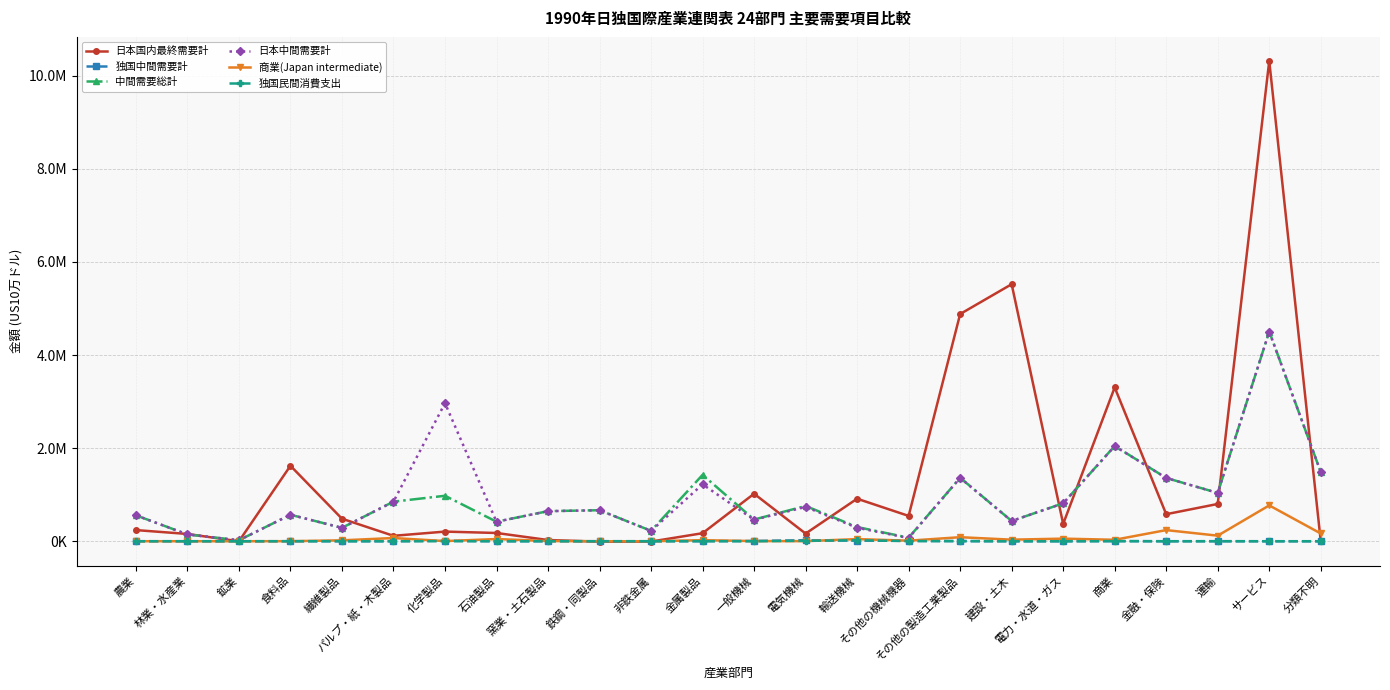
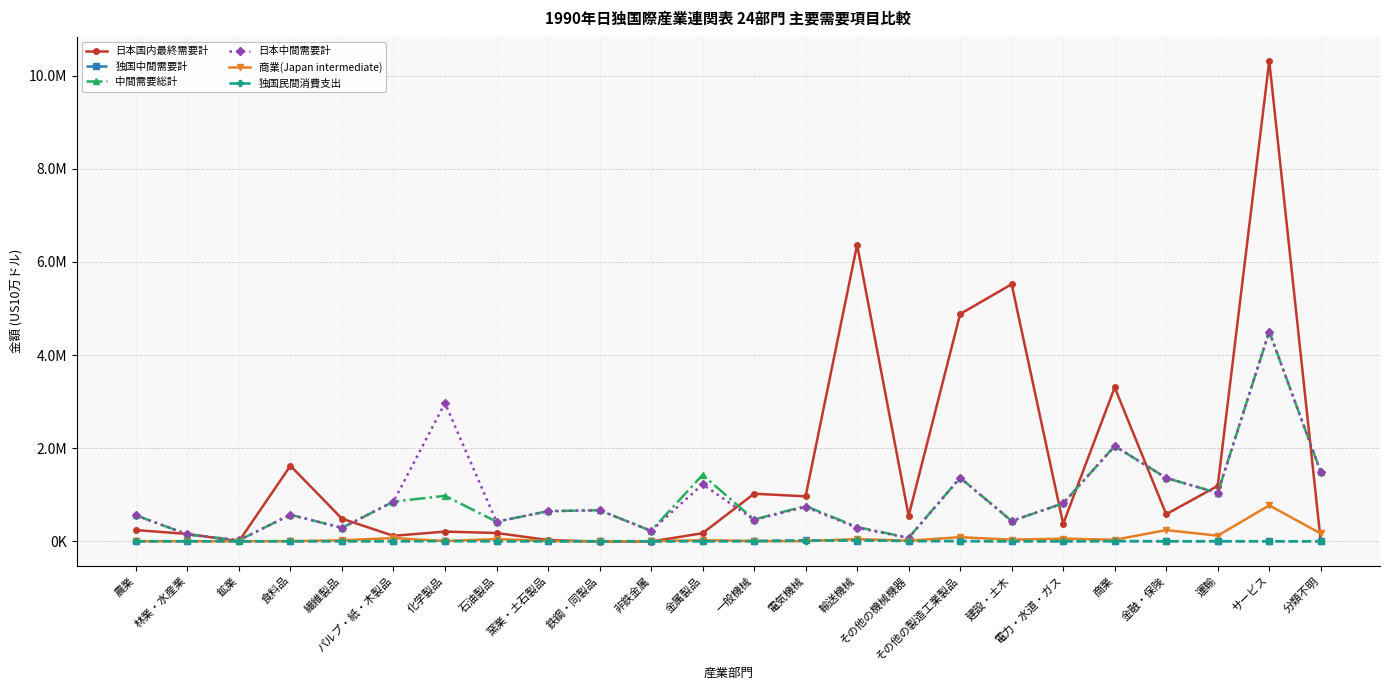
  {
    "日本国内最終需要計": {
      "農業": 200000,
      "食料品": 1600000,
      "繊維製品": 500000,
      "化学製品": 200000,
      "石油製品": 200000,
      "金属製品": 200000,
      "一般機械": 1000000,
-     "電気機械": 200000,
-     "輸送機械": 900000,
+     "電気機械": 1000000,
+     "輸送機械": 6400000,
      "その他の機械機器": 500000,
      "その他の製造工業製品": 4900000,
      "建設・土木": 5500000,
      "電力・水道・ガス": 400000,
      "商業": 3300000,
      "金融・保険": 600000,
-     "運輸": 800000,
+     "運輸": 1200000,
      "サービス": 10300000
    },
    "日本中間需要計": {
      "化学製品": 3000000,
      "金属製品": 1200000
    },
    "商業(Japan intermediate)": {
      "その他の製造工業製品": 100000,
      "電力・水道・ガス": 100000,
      "金融・保険": 200000,
      "運輸": 100000,
      "サービス": 800000,
      "分類不明": 200000
    }
  }
